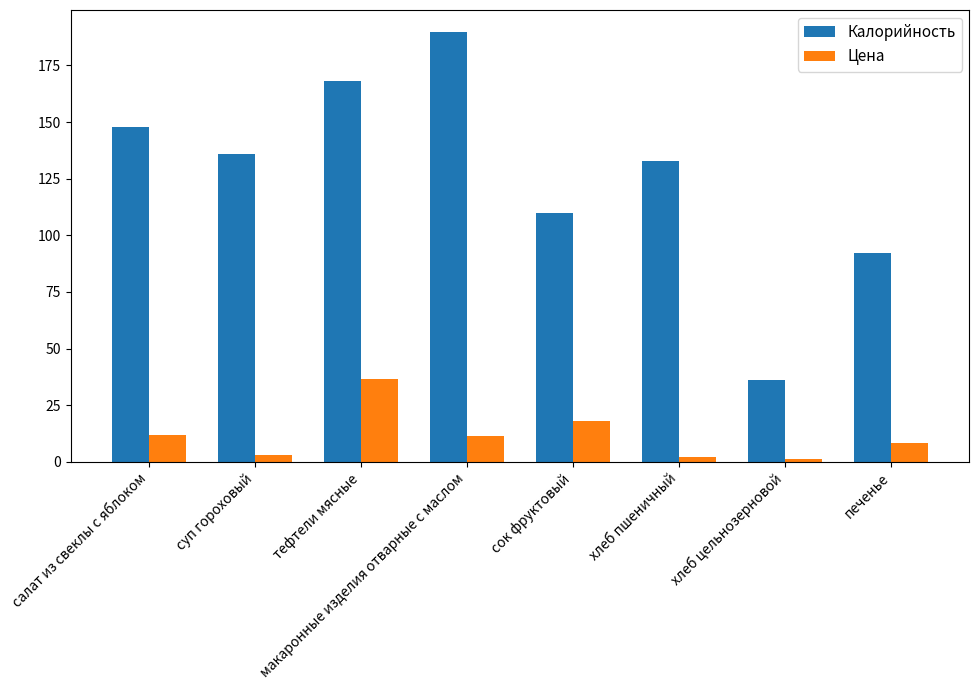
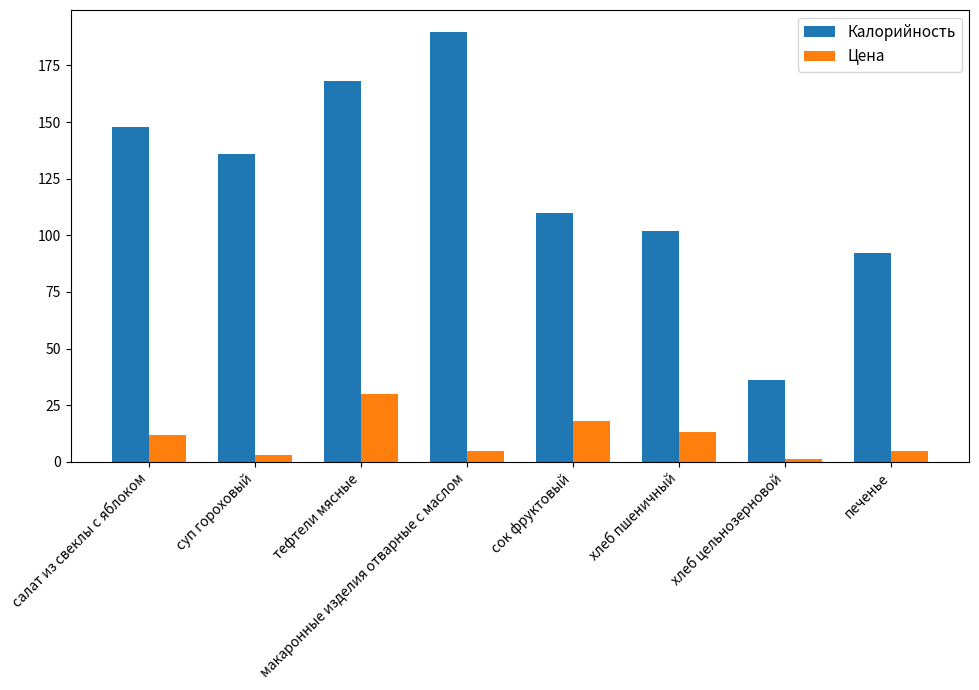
  {
    "Калорийность": {
      "салат из свеклы с яблоком": 148,
      "суп гороховый": 136,
      "тефтели мясные": 168,
      "макаронные изделия отварные с маслом": 190,
      "сок фруктовый": 110,
-     "хлеб пшеничный": 133,
+     "хлеб пшеничный": 102,
      "хлеб цельнозерновой": 36,
      "печенье": 92
    },
    "Цена": {
      "салат из свеклы с яблоком": 12,
      "суп гороховый": 3,
-     "тефтели мясные": 37,
-     "макаронные изделия отварные с маслом": 11,
+     "тефтели мясные": 30,
+     "макаронные изделия отварные с маслом": 5,
      "сок фруктовый": 18,
-     "хлеб пшеничный": 2,
+     "хлеб пшеничный": 13,
      "хлеб цельнозерновой": 1,
-     "печенье": 9
+     "печенье": 5
    }
  }
